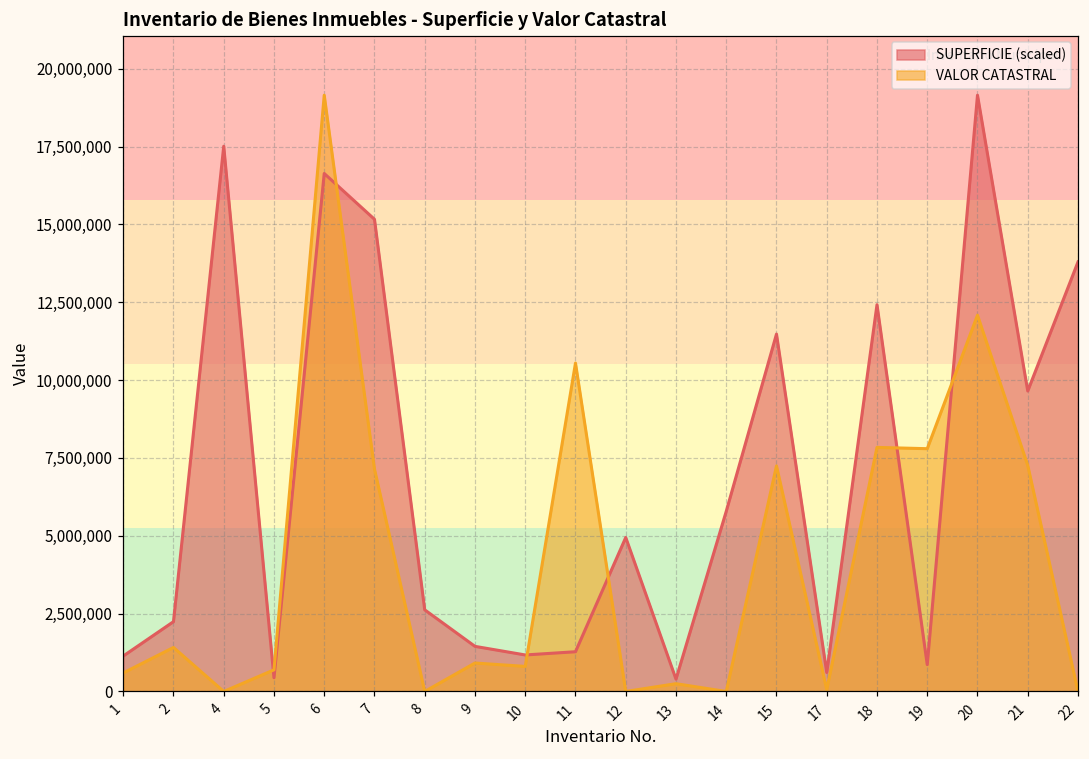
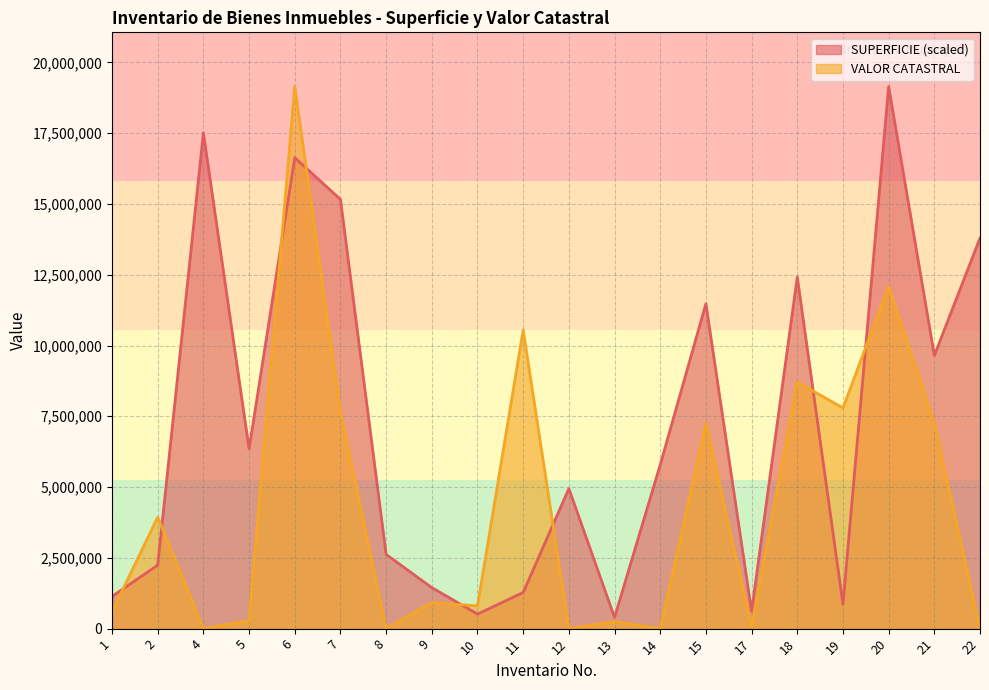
  {
    "SUPERFICIE (scaled)": {
      "1": "1,100,000",
      "2": "2,200,000",
      "4": "17,500,000",
-     "5": "400,000",
+     "5": "6,400,000",
      "6": "16,600,000",
      "7": "15,200,000",
      "8": "2,600,000",
      "9": "1,400,000",
-     "10": "1,200,000",
+     "10": "500,000",
      "11": "1,300,000",
      "12": "4,900,000",
      "13": "400,000",
      "14": "5,800,000",
      "15": "11,500,000",
      "17": "600,000",
      "18": "12,400,000",
      "19": "900,000",
      "20": "19,100,000",
      "21": "9,600,000",
      "22": "13,800,000"
    },
    "VALOR CATASTRAL": {
      "1": "600,000",
-     "2": "1,400,000",
+     "2": "3,900,000",
      "4": "0",
-     "5": "700,000",
+     "5": "300,000",
      "6": "19,100,000",
-     "7": "7,100,000",
+     "7": "7,700,000",
      "8": "0",
      "9": "900,000",
      "10": "800,000",
      "11": "10,500,000",
      "12": "0",
      "13": "300,000",
      "14": "0",
      "15": "7,200,000",
      "17": "100,000",
-     "18": "7,800,000",
+     "18": "8,700,000",
      "19": "7,800,000",
      "20": "12,100,000",
      "21": "7,300,000",
      "22": "0"
    }
  }
